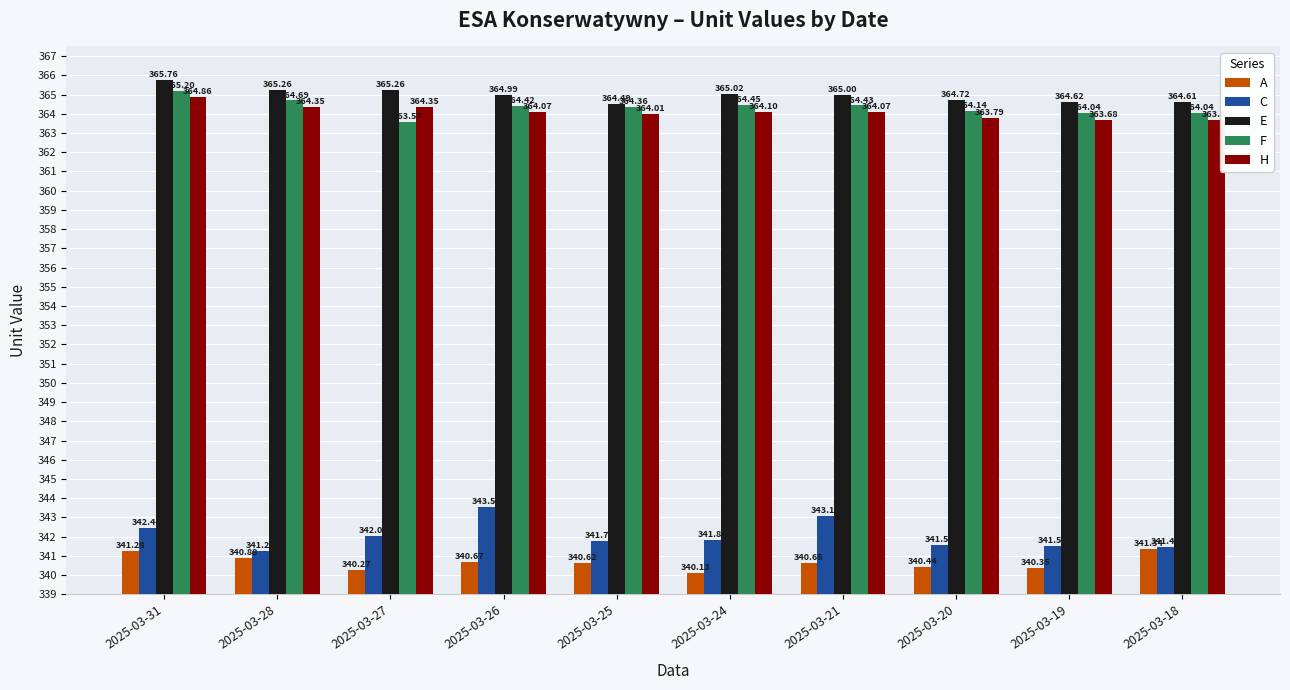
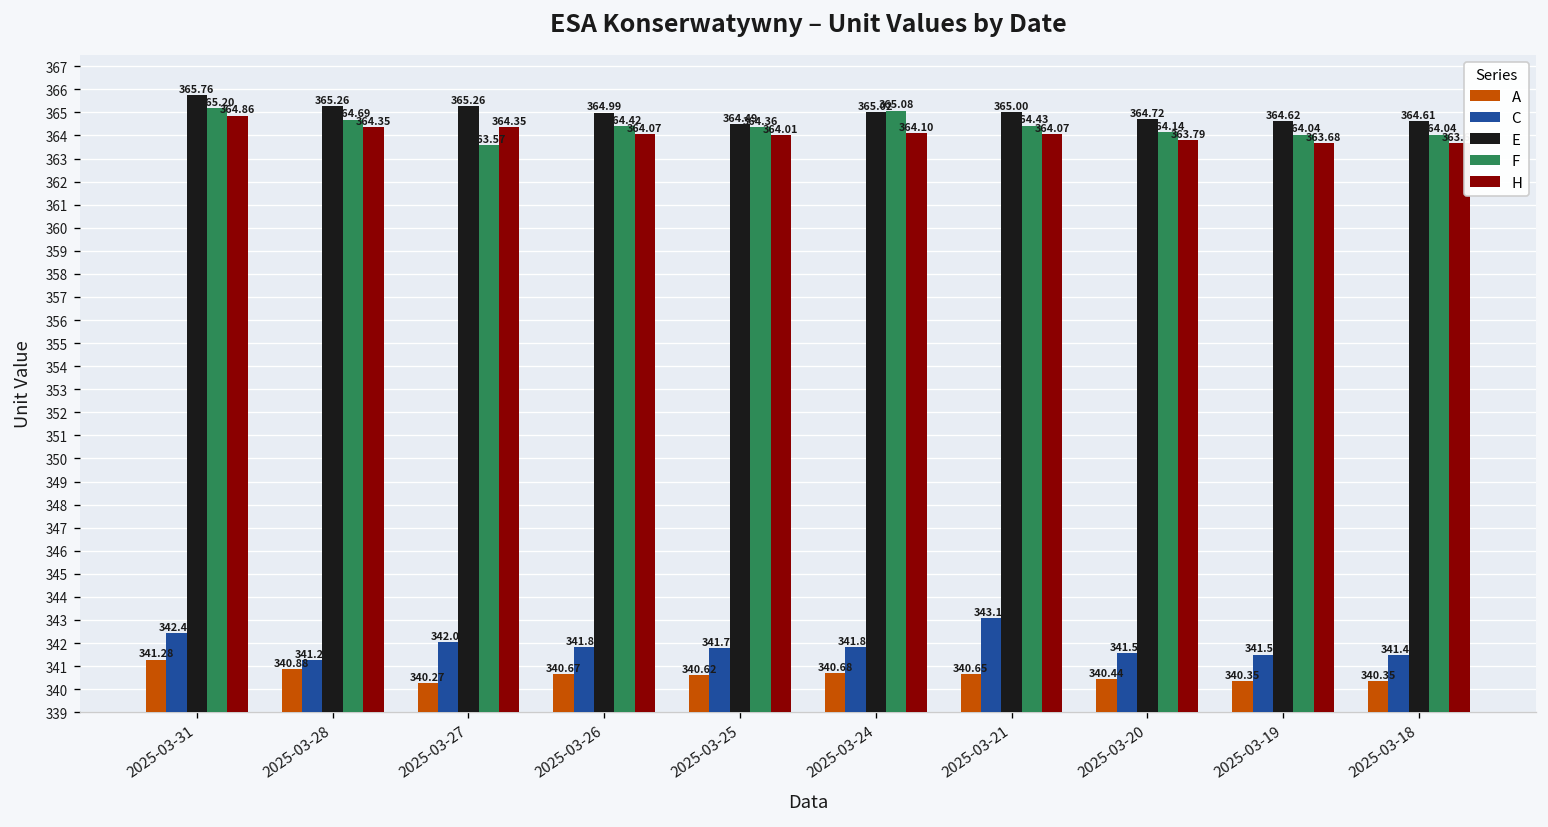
  {
    "A": {
      "2025-03-31": 341.28,
      "2025-03-28": 340.88,
      "2025-03-27": 340.27,
      "2025-03-26": 340.67,
      "2025-03-25": 340.62,
-     "2025-03-24": 340.13,
+     "2025-03-24": 340.68,
      "2025-03-21": 340.65,
      "2025-03-20": 340.44,
      "2025-03-19": 340.35,
-     "2025-03-18": 341.34
+     "2025-03-18": 340.35
    },
    "C": {
      "2025-03-31": 342.44,
      "2025-03-28": 341.26,
      "2025-03-27": 342.03,
-     "2025-03-26": 343.56,
+     "2025-03-26": 341.82,
      "2025-03-25": 341.77,
      "2025-03-24": 341.83,
      "2025-03-21": 343.10,
      "2025-03-20": 341.58,
      "2025-03-19": 341.50,
      "2025-03-18": 341.49
    },
    "E": {
      "2025-03-31": 365.76,
      "2025-03-28": 365.26,
      "2025-03-27": 365.26,
      "2025-03-26": 364.99,
      "2025-03-21": 365.00,
      "2025-03-20": 364.72,
      "2025-03-19": 364.62,
      "2025-03-18": 364.61
    },
    "F": {
      "2025-03-31": 365.20,
      "2025-03-28": 364.69,
      "2025-03-27": 363.57,
      "2025-03-26": 364.42,
-     "2025-03-24": 364.45,
+     "2025-03-24": 365.08,
      "2025-03-21": 364.43,
      "2025-03-20": 364.14,
      "2025-03-19": 364.04,
      "2025-03-18": 364.04
    },
    "H": {
      "2025-03-31": 364.86,
      "2025-03-28": 364.35,
      "2025-03-27": 364.35,
      "2025-03-26": 364.07,
      "2025-03-25": 364.01,
      "2025-03-24": 364.10,
      "2025-03-21": 364.07,
      "2025-03-20": 363.79,
      "2025-03-19": 363.68
    }
  }
